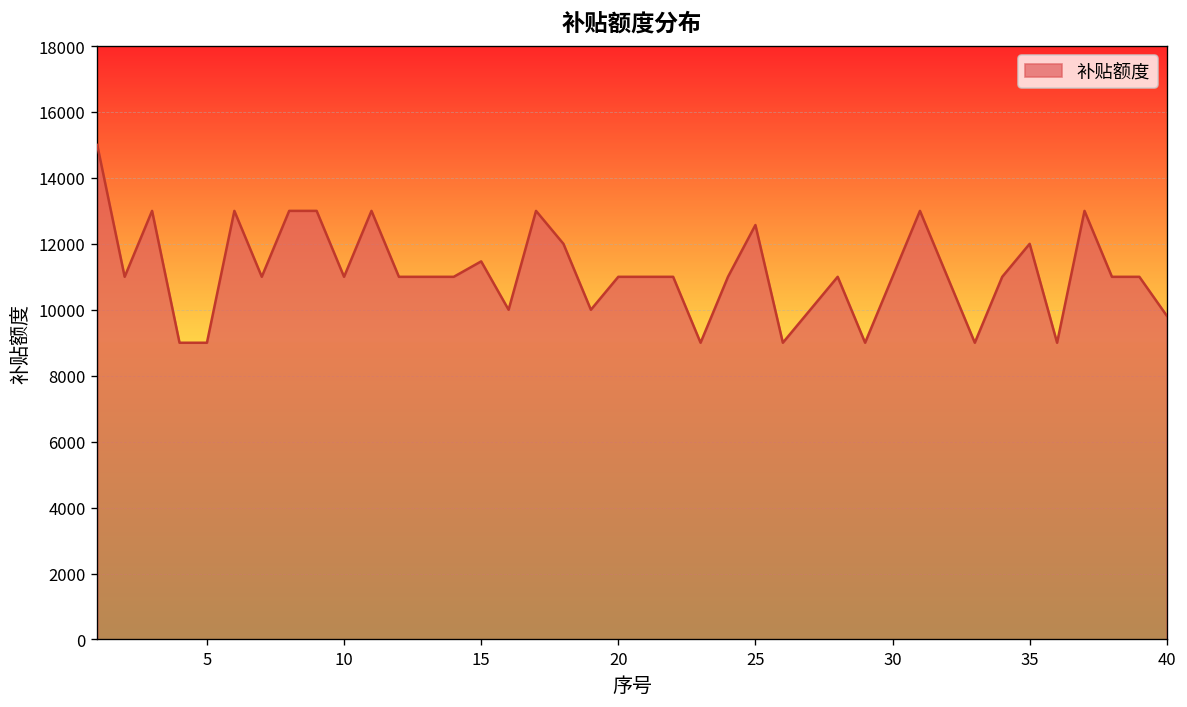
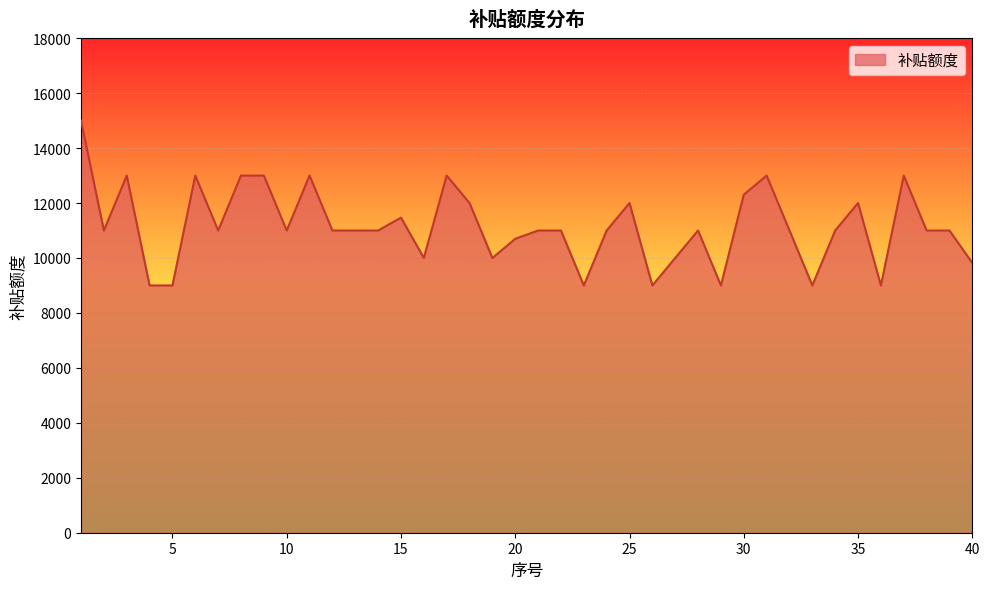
  {
    "5": 9000,
    "10": 11000,
    "15": 11500,
-   "20": 11000,
-   "25": 12600,
-   "30": 11000,
+   "20": 10700,
+   "25": 12000,
+   "30": 12300,
    "35": 12000,
    "40": 9800
  }
